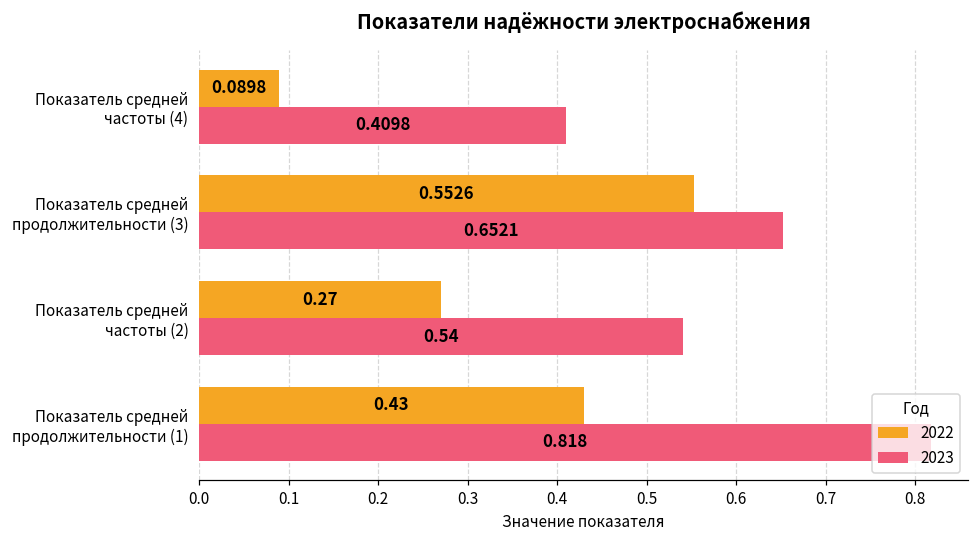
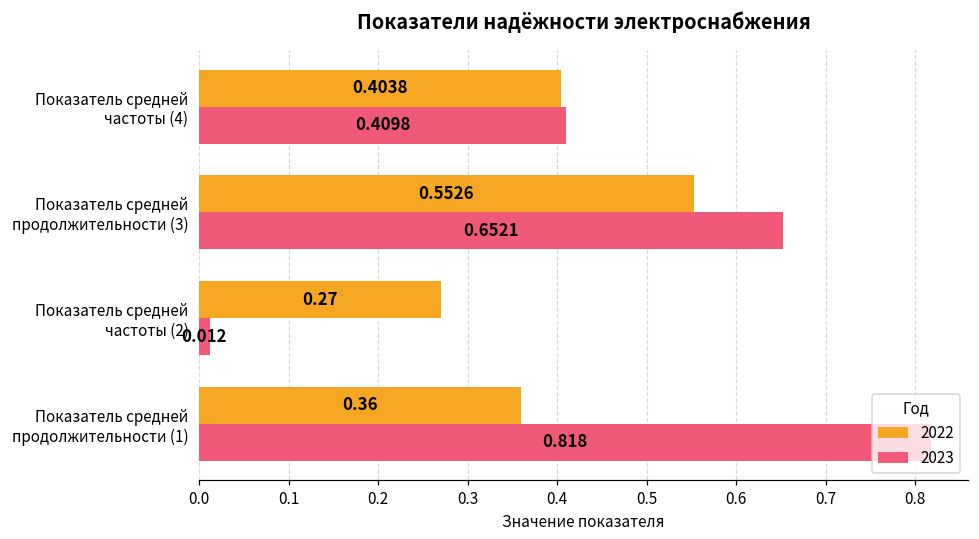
  {
    "2022": {
-     "Показатель средней частоты (4)": 0.0898,
+     "Показатель средней частоты (4)": 0.4038,
      "Показатель средней продолжительности (3)": 0.5526,
      "Показатель средней частоты (2)": 0.27,
-     "Показатель средней продолжительности (1)": 0.43
+     "Показатель средней продолжительности (1)": 0.36
    },
    "2023": {
      "Показатель средней частоты (4)": 0.4098,
      "Показатель средней продолжительности (3)": 0.6521,
-     "Показатель средней частоты (2)": 0.54
+     "Показатель средней частоты (2)": 0.012
    }
  }
